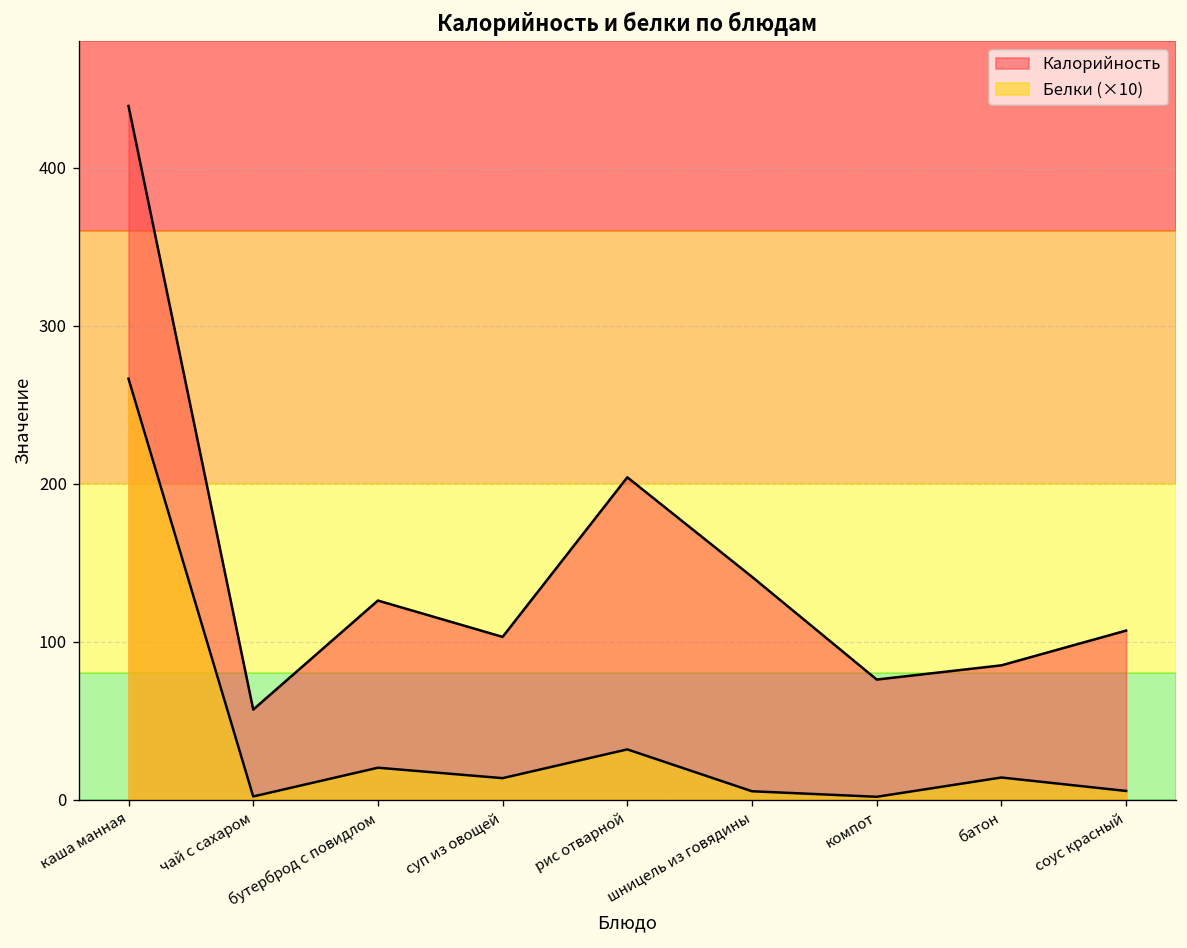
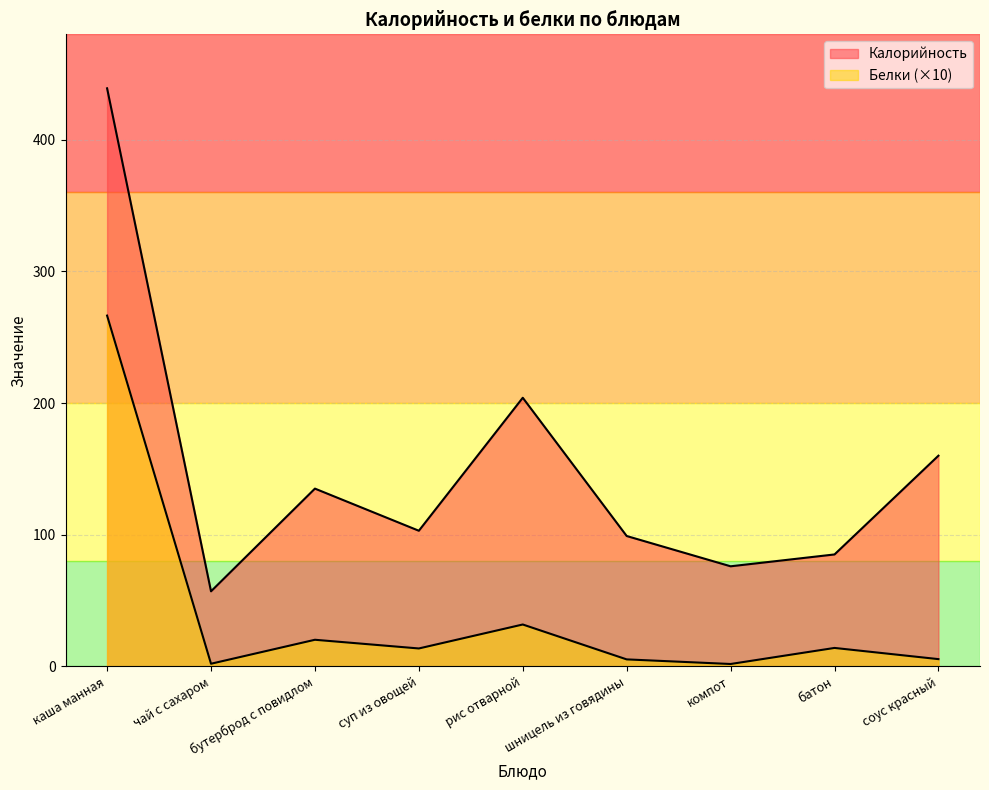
  {
    "Калорийность": {
      "каша манная": 439,
      "чай с сахаром": 57,
-     "бутерброд с повидлом": 126,
+     "бутерброд с повидлом": 135,
      "суп из овощей": 103,
      "рис отварной": 204,
-     "шницель из говядины": 141,
+     "шницель из говядины": 99,
      "компот": 76,
      "батон": 85,
-     "соус красный": 107
+     "соус красный": 160
    },
    "Белки (×10)": {
      "каша манная": 266,
      "чай с сахаром": 2,
      "бутерброд с повидлом": 20,
      "суп из овощей": 14,
      "рис отварной": 32,
      "шницель из говядины": 5,
      "компот": 2,
      "батон": 14,
      "соус красный": 6
    }
  }
